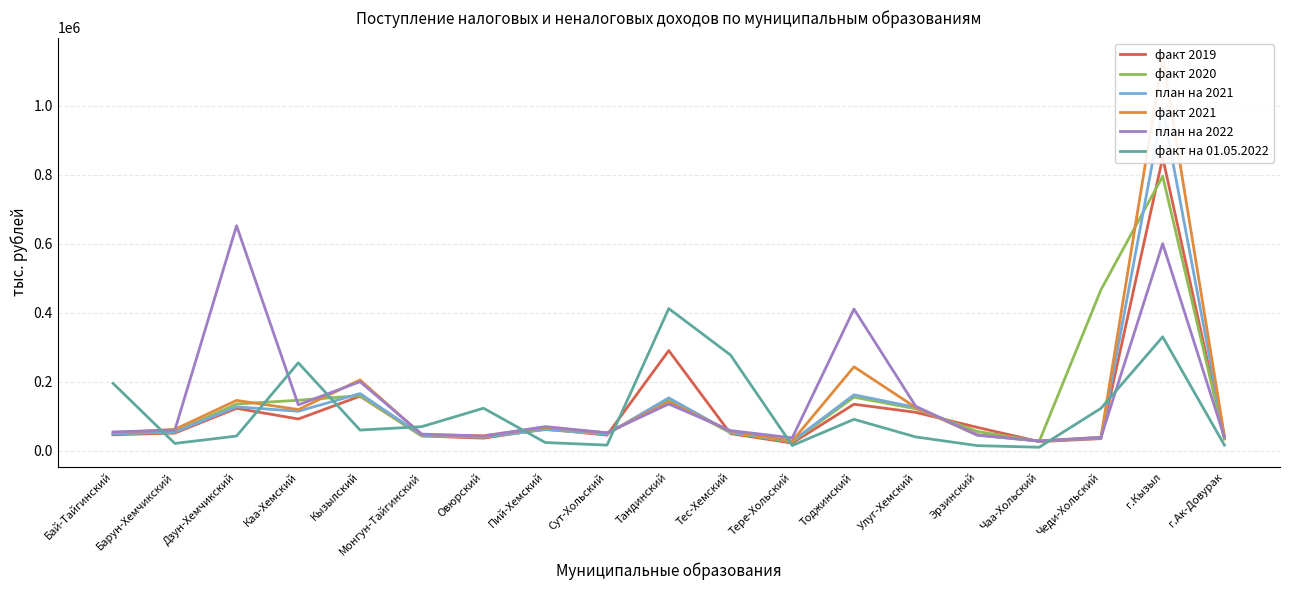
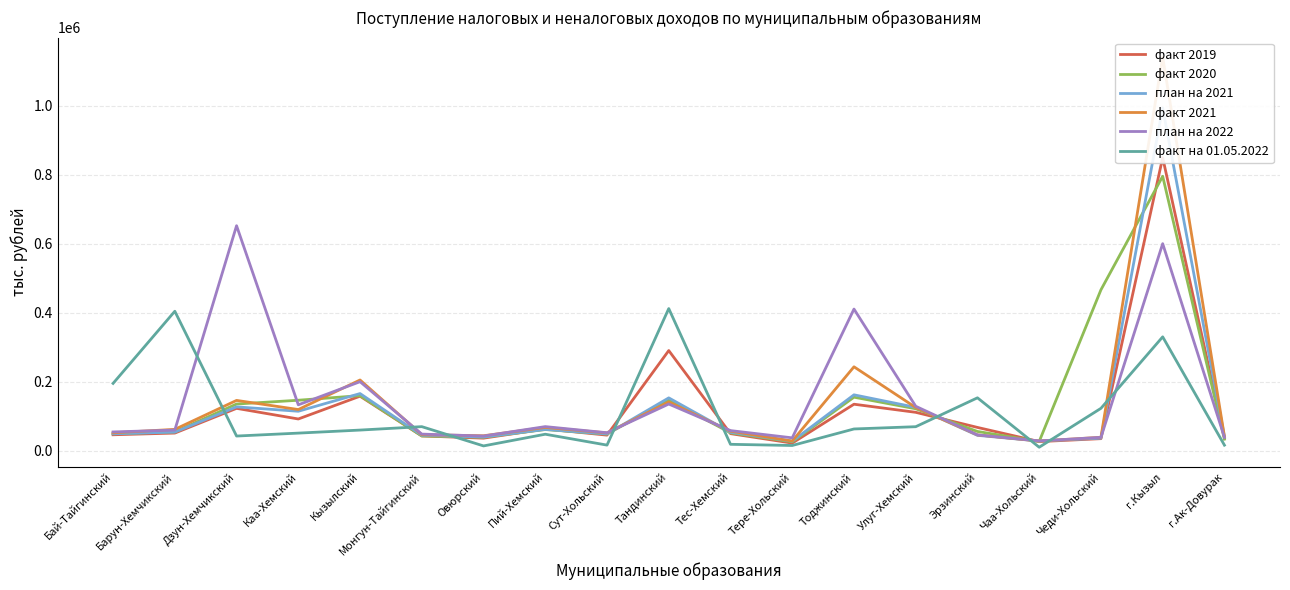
  {
    "факт 2020": {
      "Дзун-Хемчикский": 140000,
      "Каа-Хемский": 150000,
      "Эрзинский": 60000,
      "Чеди-Хольский": 470000,
      "г.Кызыл": 800000
    },
    "план на 2022": {
      "Дзун-Хемчикский": 650000,
      "Каа-Хемский": 130000,
      "Тере-Хольский": 40000,
      "Тоджинский": 410000,
      "г.Кызыл": 600000
    },
    "факт на 01.05.2022": {
      "Бай-Тайгинский": 200000,
-     "Барун-Хемчикский": 20000,
+     "Барун-Хемчикский": 400000,
      "Дзун-Хемчикский": 40000,
-     "Каа-Хемский": 260000,
+     "Каа-Хемский": 50000,
      "Кызылский": 60000,
      "Монгун-Тайгинский": 70000,
-     "Овюрский": 120000,
-     "Пий-Хемский": 20000,
+     "Овюрский": 10000,
+     "Пий-Хемский": 50000,
      "Сут-Хольский": 20000,
      "Тандинский": 410000,
-     "Тес-Хемский": 280000,
-     "Тоджинский": 90000,
-     "Улуг-Хемский": 40000,
-     "Эрзинский": 20000,
+     "Тес-Хемский": 20000,
+     "Тоджинский": 60000,
+     "Улуг-Хемский": 70000,
+     "Эрзинский": 150000,
      "Чаа-Хольский": 10000,
      "Чеди-Хольский": 120000,
      "г.Кызыл": 330000,
      "г.Ак-Довурак": 20000
    }
  }
